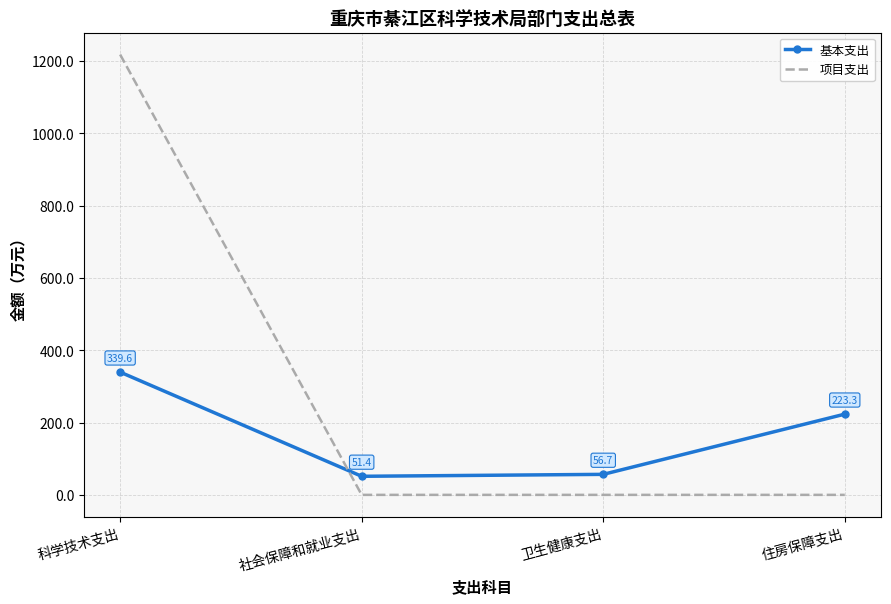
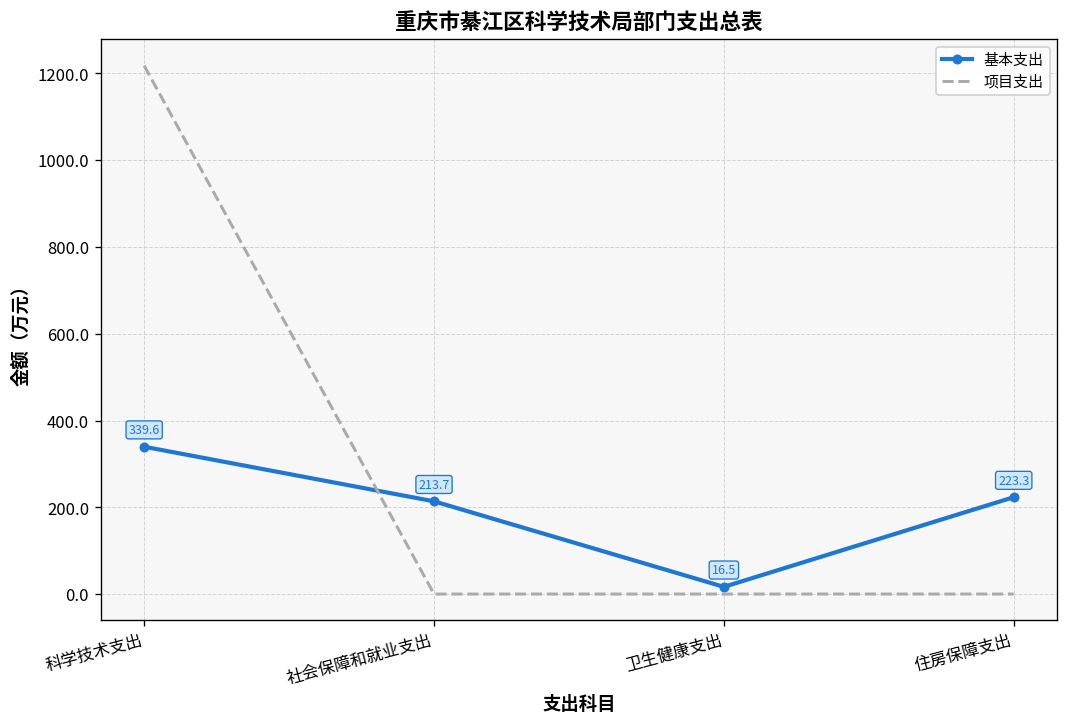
  {
    "基本支出": {
-     "社会保障和就业支出": 51.4,
-     "卫生健康支出": 56.7
+     "社会保障和就业支出": 213.7,
+     "卫生健康支出": 16.5
    },
    "项目支出": {
      "科学技术支出": 1220,
      "社会保障和就业支出": 0,
      "卫生健康支出": 0,
      "住房保障支出": 0
    }
  }
